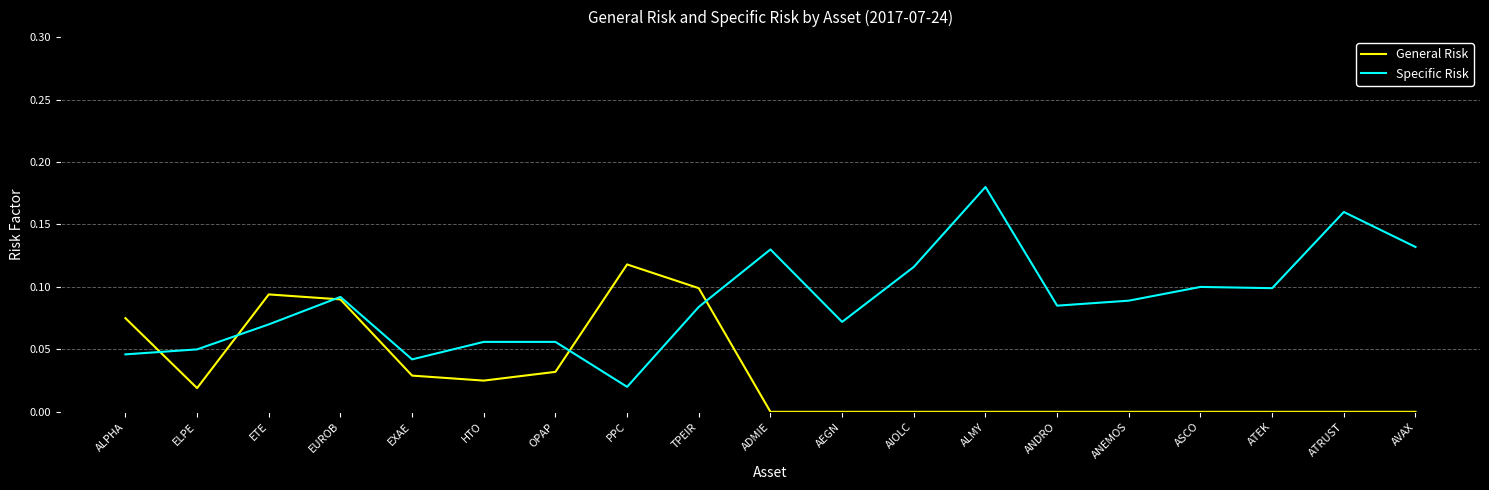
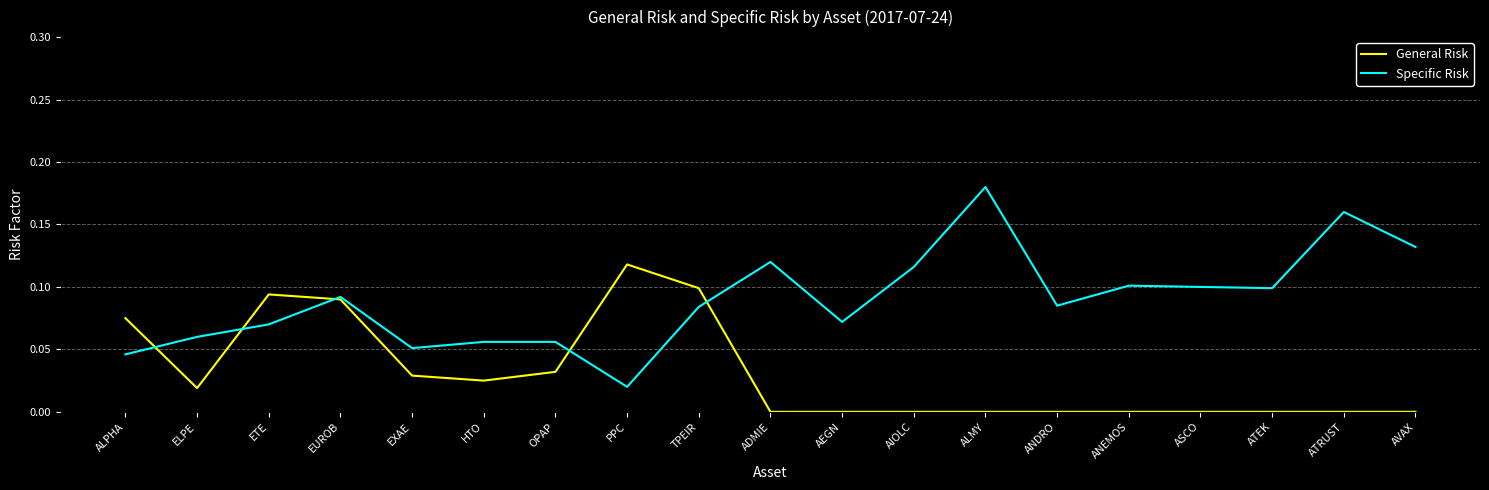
  {
    "General Risk": {
      "ALPHA": 0.075,
      "ELPE": 0.019,
      "ETE": 0.094,
      "EXAE": 0.029,
      "HTO": 0.025,
      "OPAP": 0.032,
      "PPC": 0.118,
      "TPEIR": 0.099,
      "ADMIE": 0.000,
      "AEGN": 0.000,
      "AIOLC": 0.000,
      "ALMY": 0.000,
      "ANDRO": 0.000,
      "ANEMOS": 0.000,
      "ASCO": 0.000,
      "ATEK": 0.000,
      "ATRUST": 0.000,
      "AVAX": 0.000
    },
    "Specific Risk": {
      "ALPHA": 0.046,
-     "ELPE": 0.05,
+     "ELPE": 0.06,
      "ETE": 0.070,
-     "EXAE": 0.042,
+     "EXAE": 0.051,
      "HTO": 0.056,
      "OPAP": 0.056,
      "PPC": 0.020,
      "TPEIR": 0.084,
-     "ADMIE": 0.13,
+     "ADMIE": 0.12,
      "AEGN": 0.072,
      "AIOLC": 0.116,
      "ALMY": 0.180,
      "ANDRO": 0.085,
-     "ANEMOS": 0.089,
+     "ANEMOS": 0.101,
      "ASCO": 0.100,
      "ATEK": 0.099,
      "ATRUST": 0.160,
      "AVAX": 0.132
    }
  }
